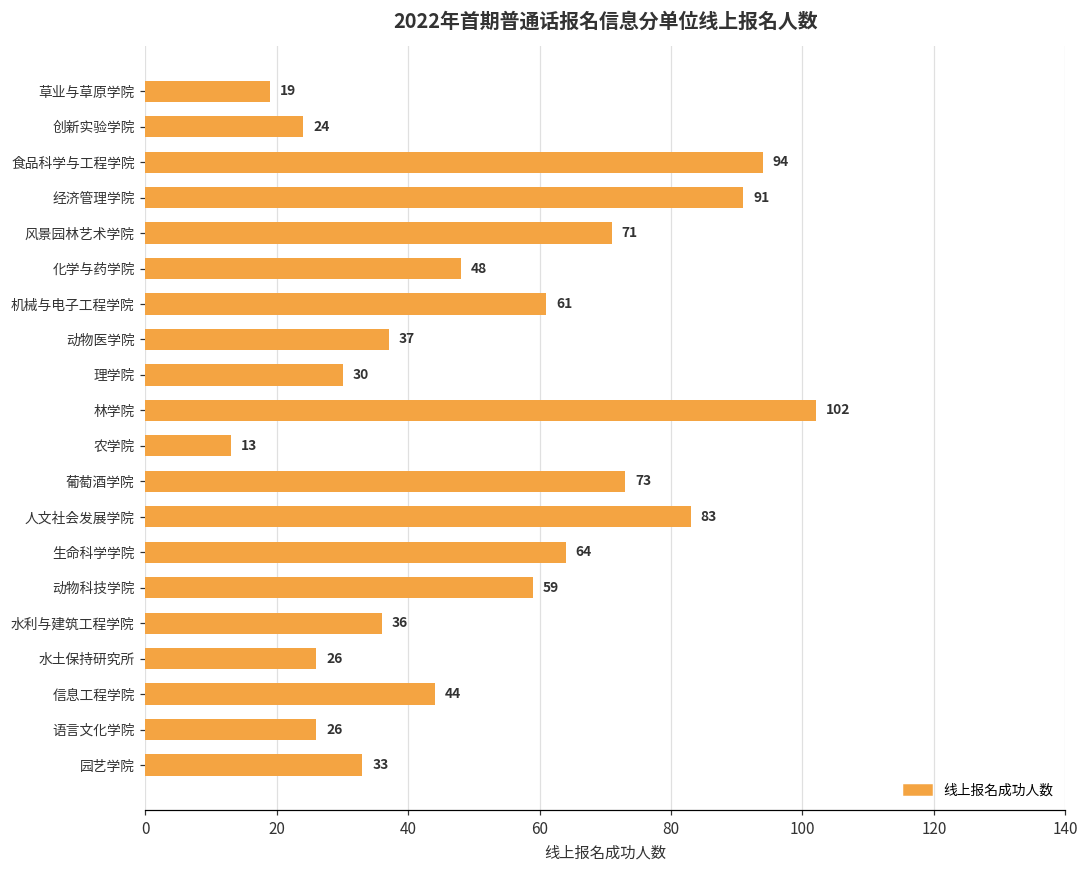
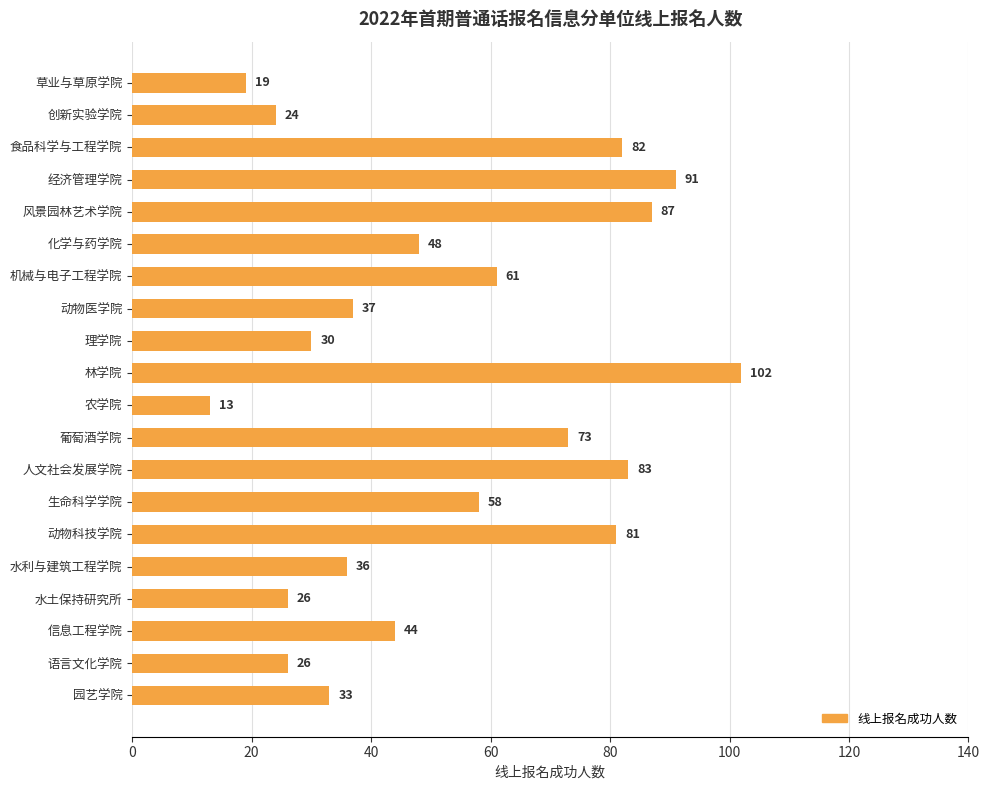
  {
    "草业与草原学院": 19,
    "创新实验学院": 24,
-   "食品科学与工程学院": 94,
+   "食品科学与工程学院": 82,
    "经济管理学院": 91,
-   "风景园林艺术学院": 71,
+   "风景园林艺术学院": 87,
    "化学与药学院": 48,
    "机械与电子工程学院": 61,
    "动物医学院": 37,
    "理学院": 30,
    "林学院": 102,
    "农学院": 13,
    "葡萄酒学院": 73,
    "人文社会发展学院": 83,
-   "生命科学学院": 64,
-   "动物科技学院": 59,
+   "生命科学学院": 58,
+   "动物科技学院": 81,
    "水利与建筑工程学院": 36,
    "水土保持研究所": 26,
    "信息工程学院": 44,
    "语言文化学院": 26,
    "园艺学院": 33
  }
